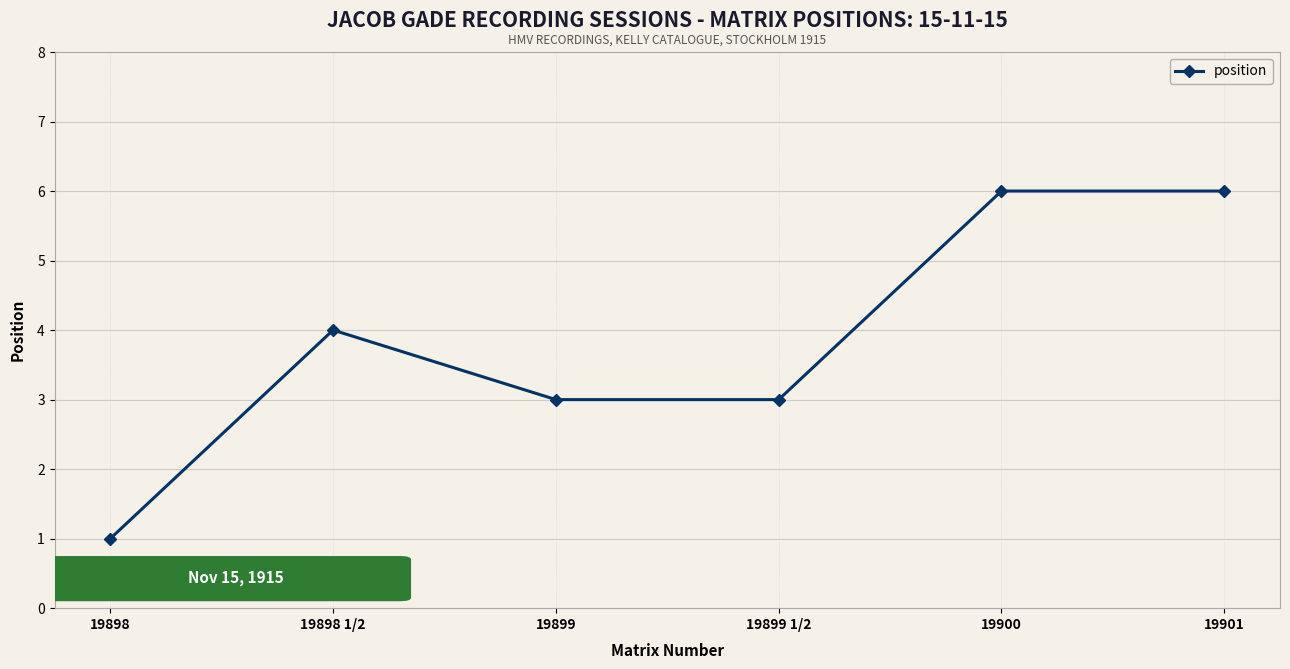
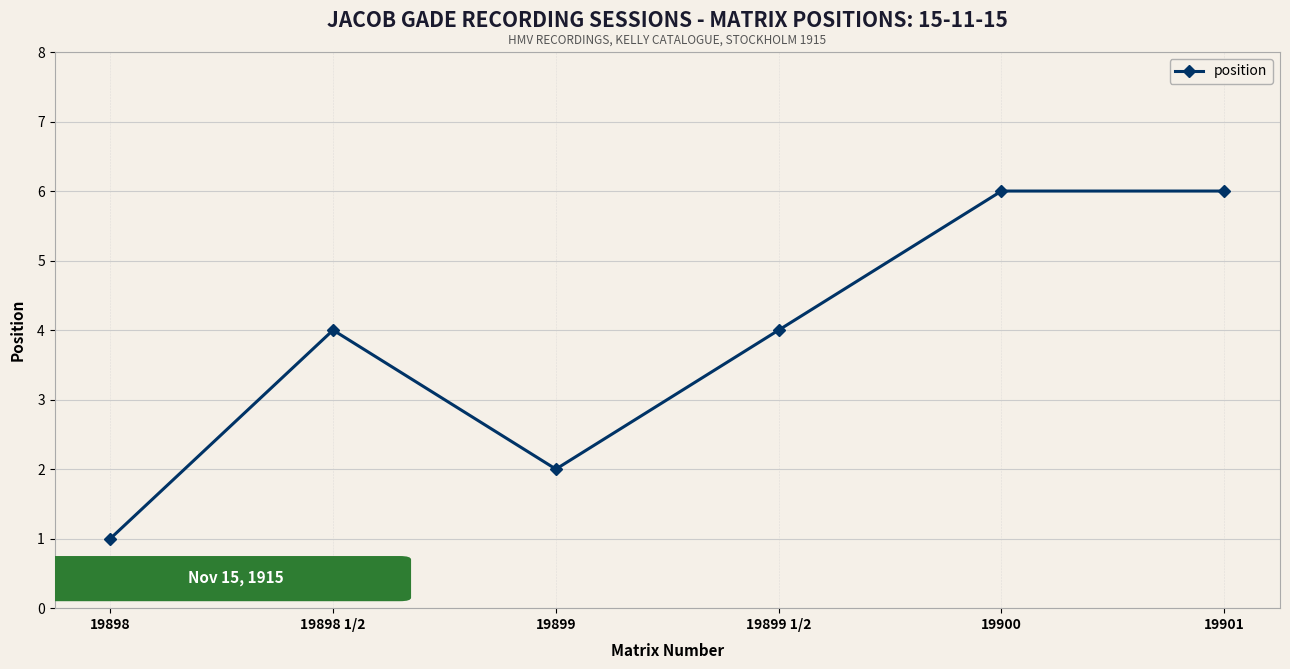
  {
    "19898": 1,
    "19898 1/2": 4,
-   "19899": 3,
-   "19899 1/2": 3,
+   "19899": 2,
+   "19899 1/2": 4,
    "19900": 6,
    "19901": 6
  }
